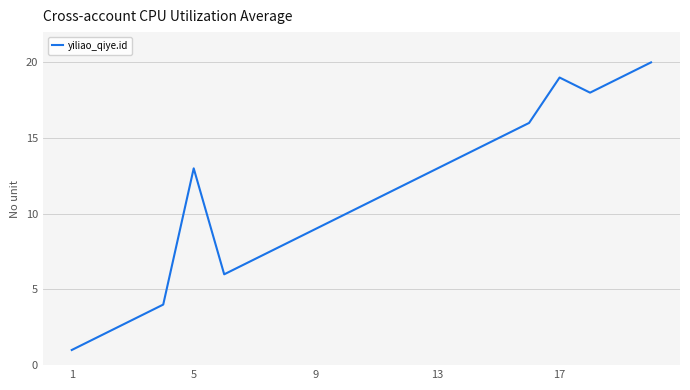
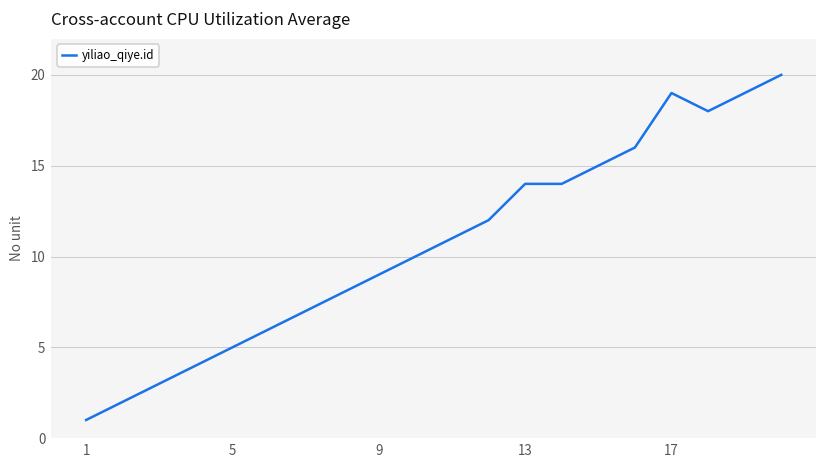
  {
    "1": 1,
-   "5": 13,
+   "5": 5,
    "9": 9,
-   "13": 13,
+   "13": 14,
    "17": 19
  }
